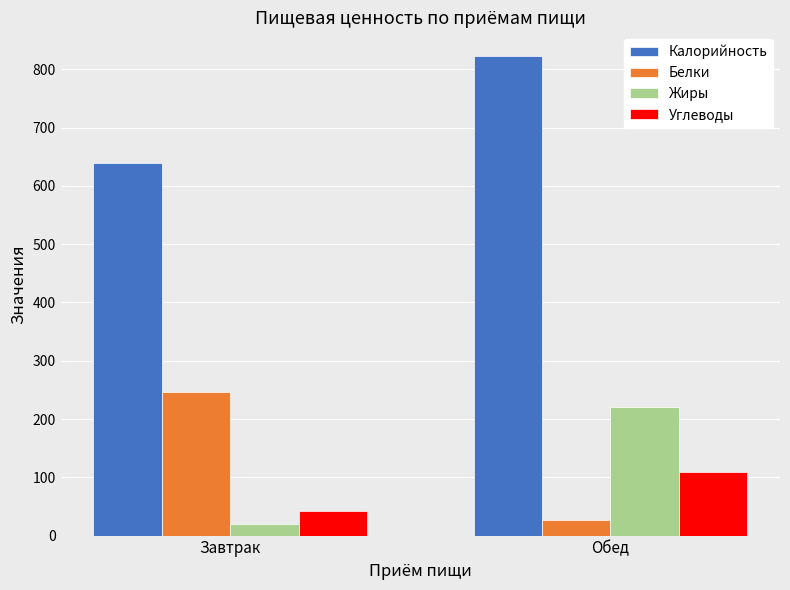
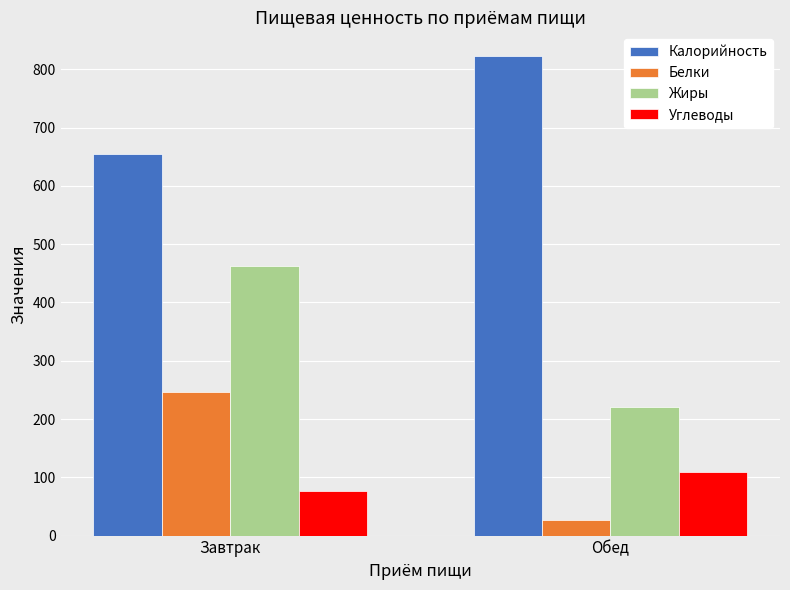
  {
    "Калорийность": {
-     "Завтрак": 640,
+     "Завтрак": 660,
      "Обед": 820
    },
    "Белки": {
      "Завтрак": 250,
      "Обед": 30
    },
    "Жиры": {
-     "Завтрак": 20,
+     "Завтрак": 460,
      "Обед": 220
    },
    "Углеводы": {
-     "Завтрак": 40,
+     "Завтрак": 80,
      "Обед": 110
    }
  }
